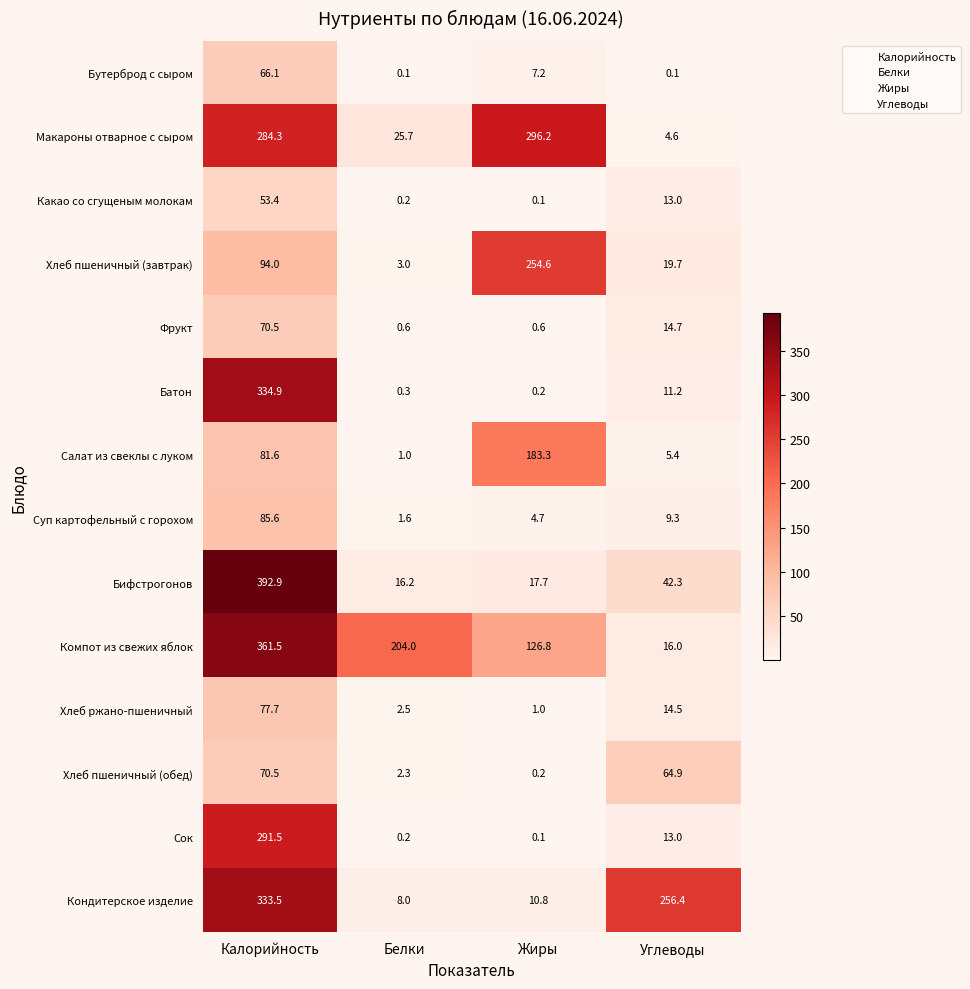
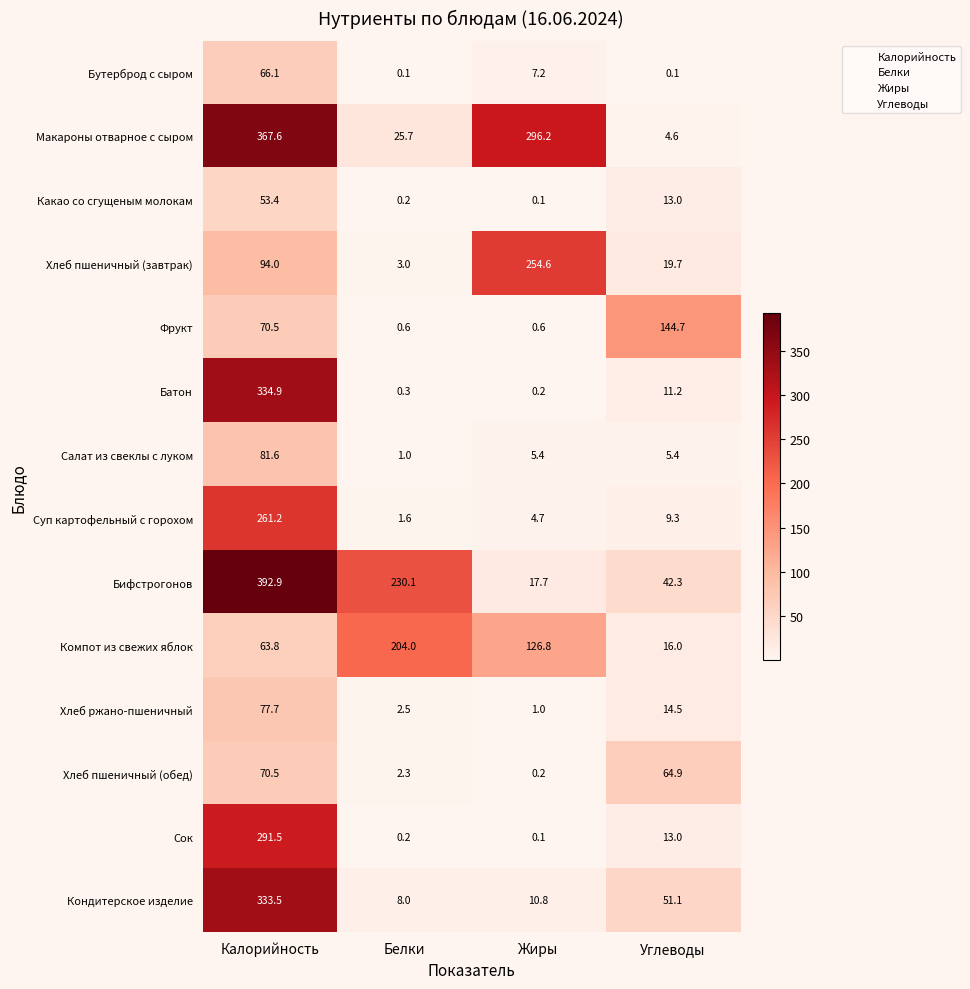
  {
    "Макароны отварное с сыром": {
-     "Калорийность": 284.3
+     "Калорийность": 367.6
    },
    "Фрукт": {
-     "Углеводы": 14.7
+     "Углеводы": 144.7
    },
    "Салат из свеклы с луком": {
-     "Жиры": 183.3
+     "Жиры": 5.4
    },
    "Суп картофельный с горохом": {
-     "Калорийность": 85.6
+     "Калорийность": 261.2
    },
    "Бифстрогонов": {
-     "Белки": 16.2
+     "Белки": 230.1
    },
    "Компот из свежих яблок": {
-     "Калорийность": 361.5
+     "Калорийность": 63.8
    },
    "Кондитерское изделие": {
-     "Углеводы": 256.4
+     "Углеводы": 51.1
    }
  }
